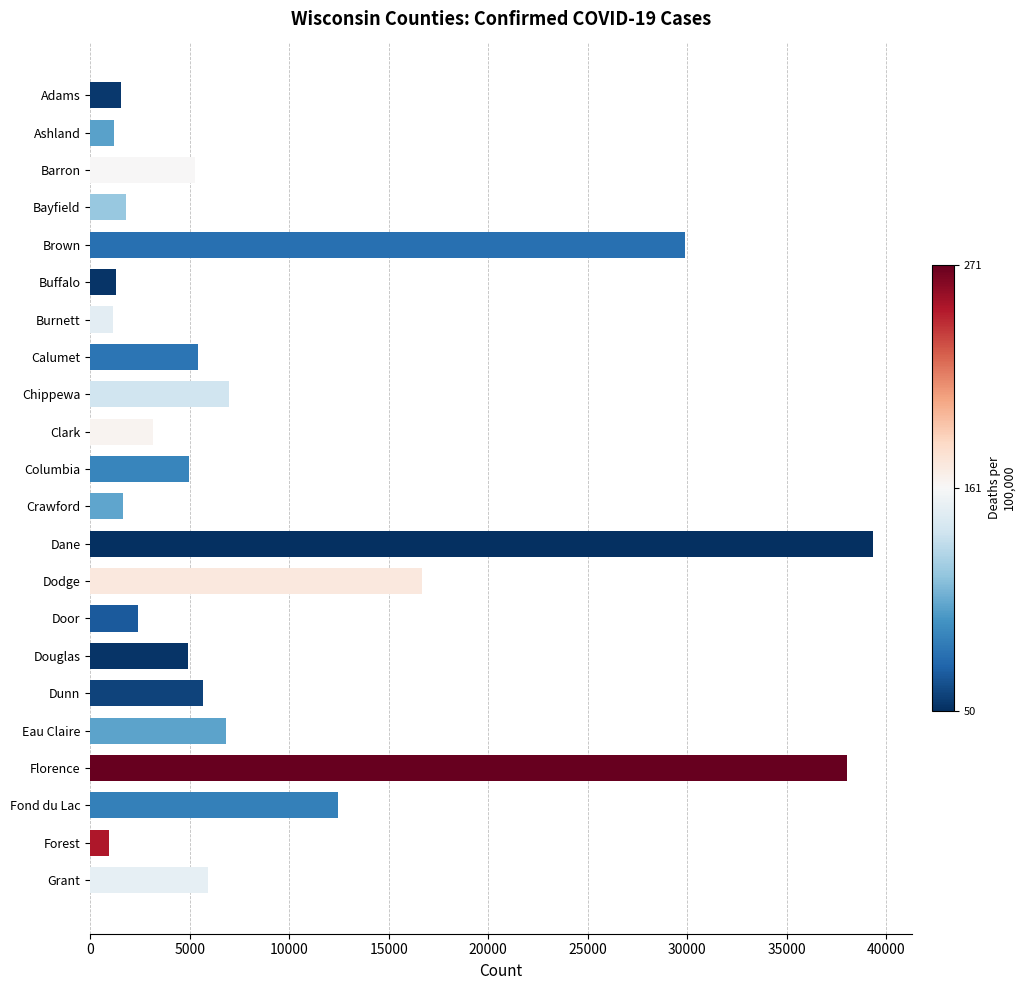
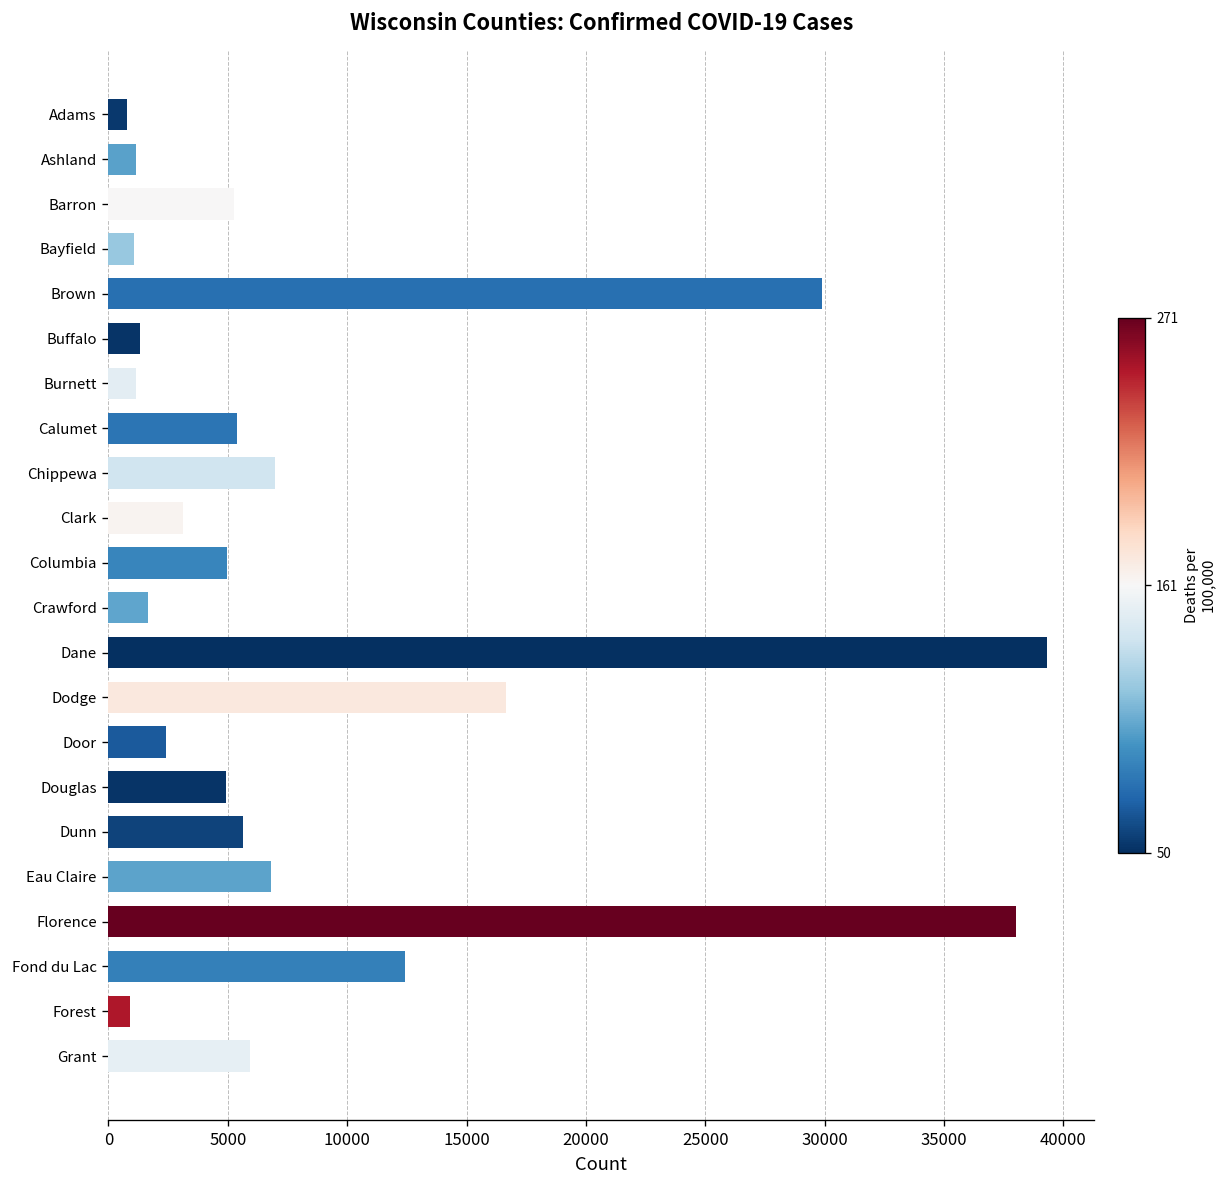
  {
-   "Adams": 1600,
+   "Adams": 800,
    "Ashland": 1200,
    "Barron": 5300,
-   "Bayfield": 1800,
+   "Bayfield": 1100,
    "Brown": 29900,
    "Buffalo": 1300,
    "Burnett": 1200,
    "Calumet": 5400,
    "Chippewa": 7000,
    "Clark": 3100,
    "Columbia": 5000,
    "Crawford": 1700,
    "Dane": 39300,
    "Dodge": 16700,
    "Door": 2400,
    "Douglas": 4900,
    "Dunn": 5600,
    "Eau Claire": 6800,
    "Florence": 38000,
    "Fond du Lac": 12400,
    "Forest": 900,
    "Grant": 5900
  }
